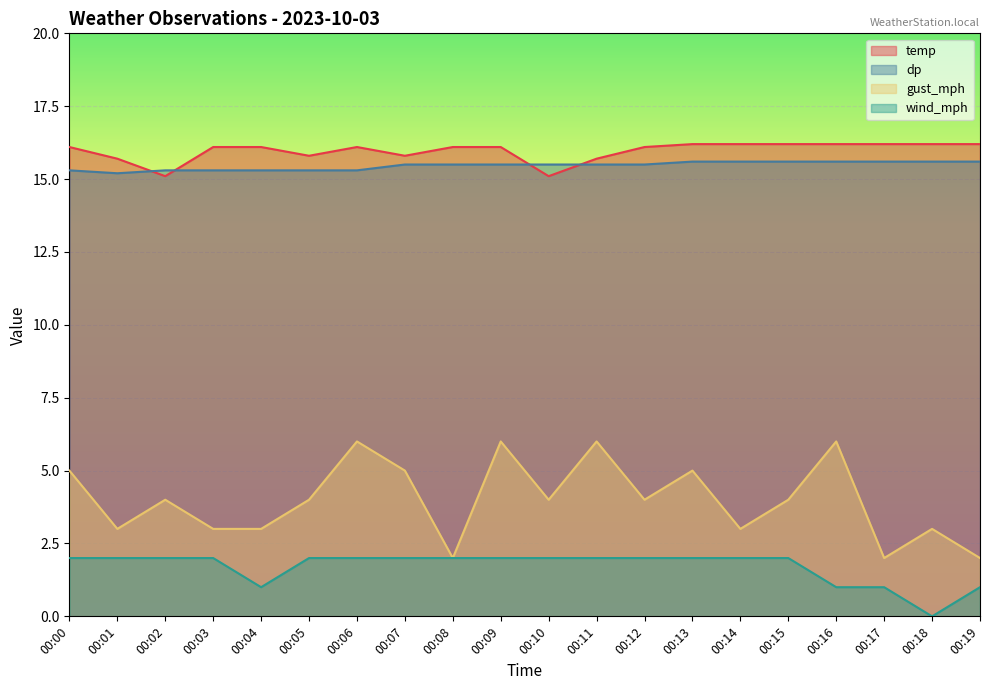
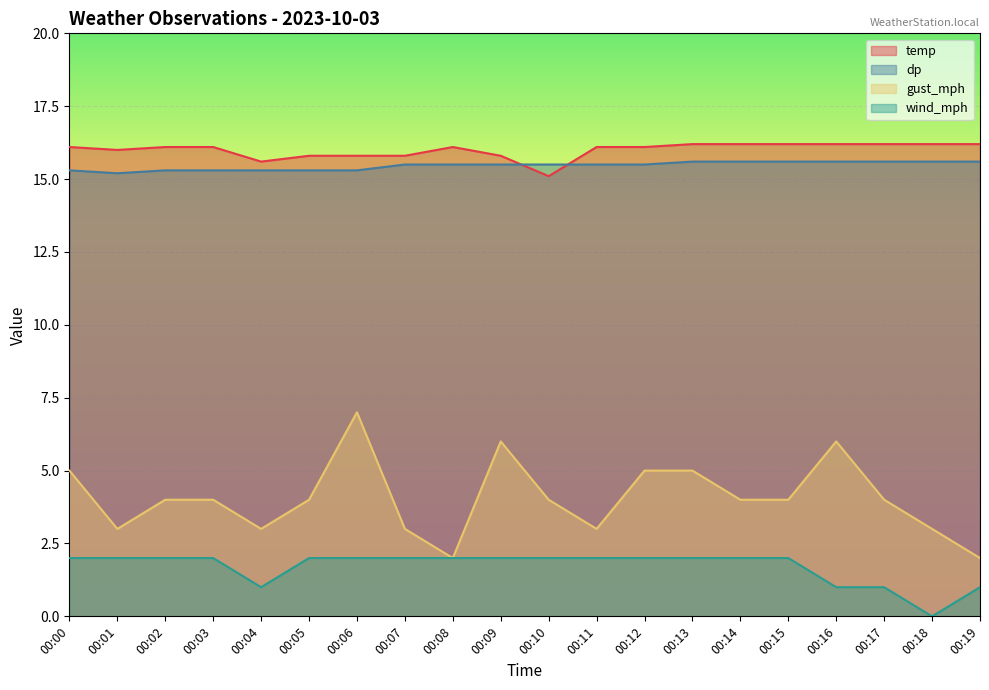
  {
    "temp": {
      "00:00": 16.1,
-     "00:01": 15.7,
-     "00:02": 15.1,
+     "00:01": 16.0,
+     "00:02": 16.1,
      "00:03": 16.1,
-     "00:04": 16.1,
+     "00:04": 15.6,
      "00:05": 15.8,
-     "00:06": 16.1,
+     "00:06": 15.8,
      "00:07": 15.8,
      "00:08": 16.1,
-     "00:09": 16.1,
+     "00:09": 15.8,
      "00:10": 15.1,
-     "00:11": 15.7,
+     "00:11": 16.1,
      "00:12": 16.1,
      "00:13": 16.2,
      "00:14": 16.2,
      "00:15": 16.2,
      "00:16": 16.2,
      "00:17": 16.2,
      "00:18": 16.2,
      "00:19": 16.2
    },
    "gust_mph": {
      "00:00": 5,
      "00:01": 3,
      "00:02": 4,
-     "00:03": 3,
+     "00:03": 4,
      "00:04": 3,
      "00:05": 4,
-     "00:06": 6,
-     "00:07": 5,
+     "00:06": 7,
+     "00:07": 3,
      "00:09": 6,
      "00:10": 4,
-     "00:11": 6,
-     "00:12": 4,
+     "00:11": 3,
+     "00:12": 5,
      "00:13": 5,
-     "00:14": 3,
+     "00:14": 4,
      "00:15": 4,
      "00:16": 6,
-     "00:17": 2,
+     "00:17": 4,
      "00:18": 3,
      "00:19": 2
    }
  }
